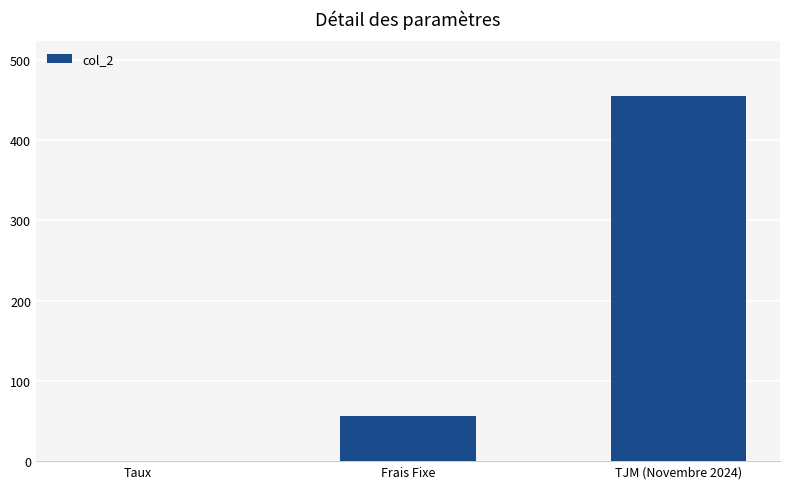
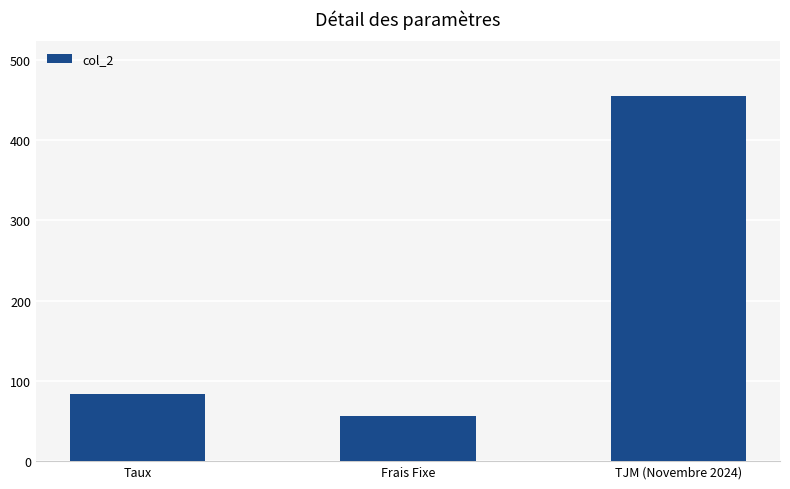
  {
-   "Taux": 0,
+   "Taux": 80,
    "Frais Fixe": 60,
    "TJM (Novembre 2024)": 460
  }
